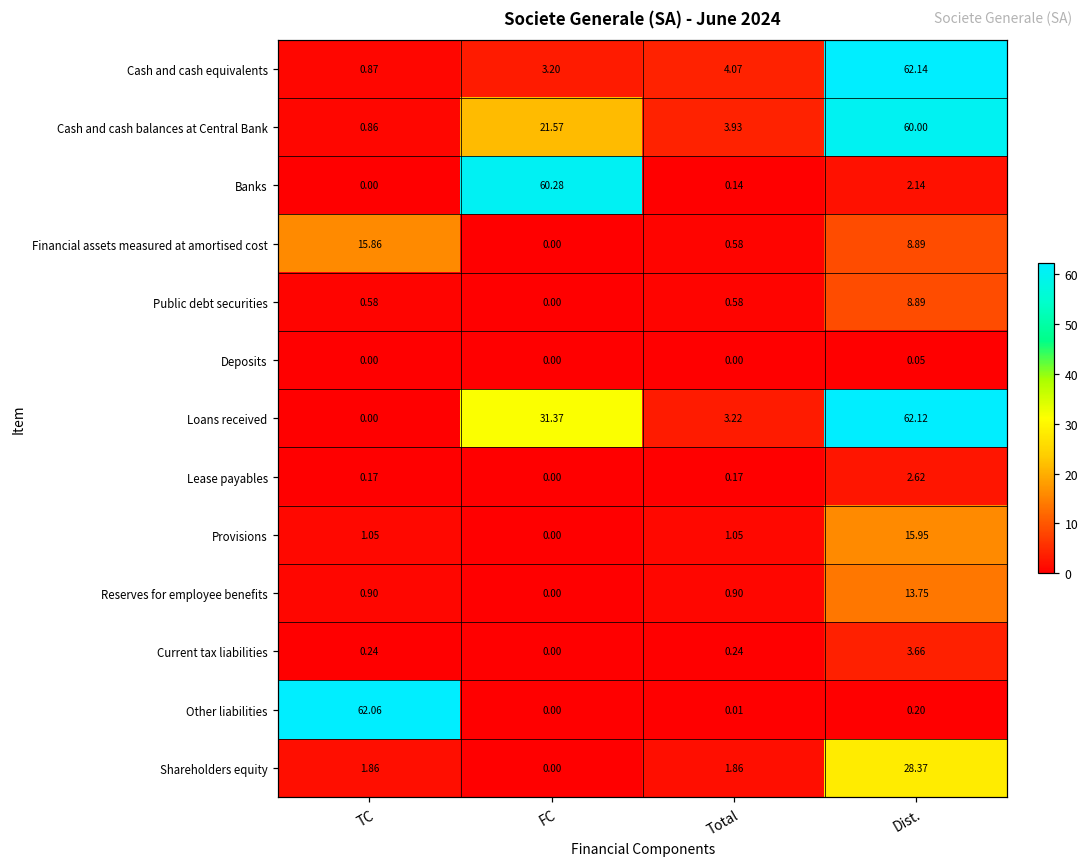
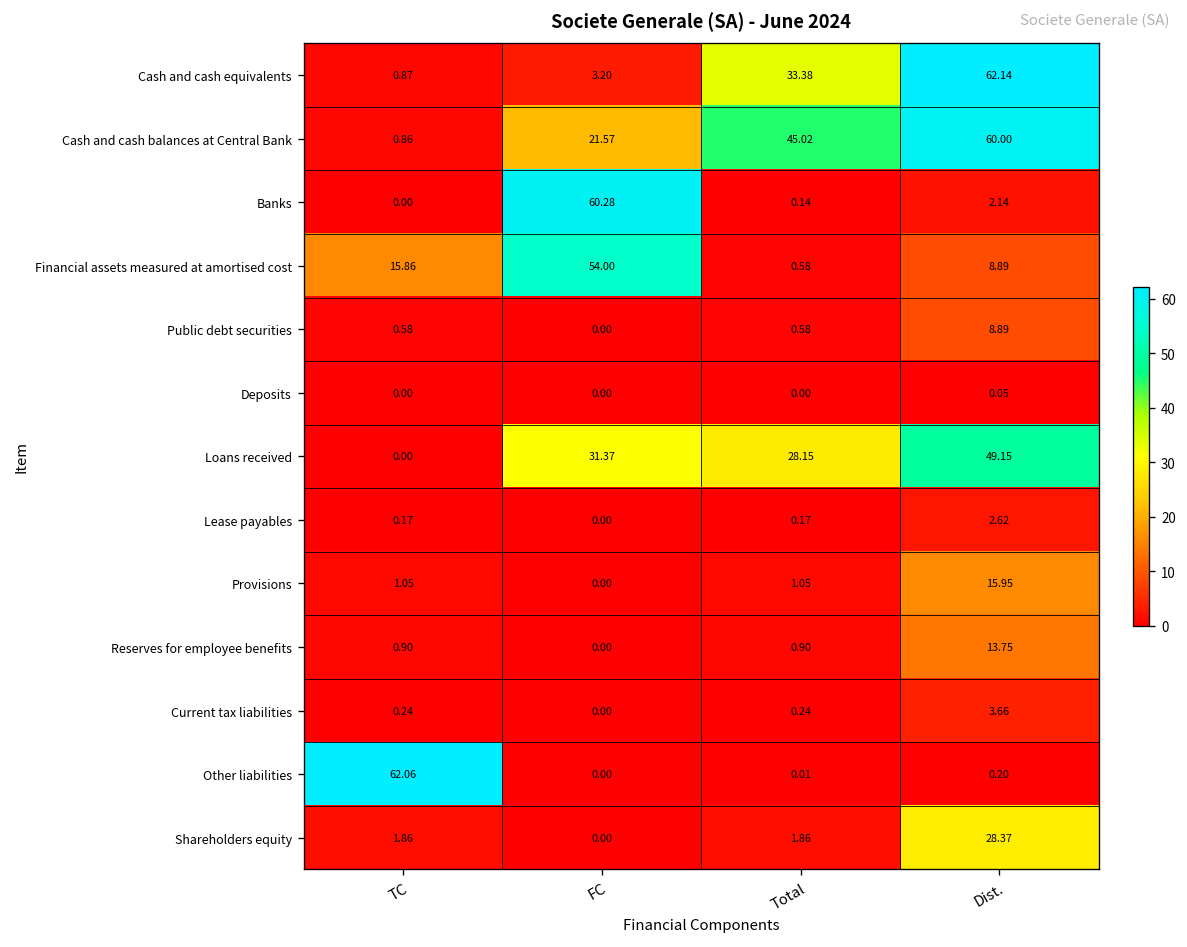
  {
    "Cash and cash equivalents": {
      "TC": 0.87,
      "FC": 3.20,
-     "Total": 4.07,
+     "Total": 33.38,
      "Dist.": 62.14
    },
    "Cash and cash balances at Central Bank": {
      "TC": 0.86,
      "FC": 21.57,
-     "Total": 3.93,
+     "Total": 45.02,
      "Dist.": 60.00
    },
    "Banks": {
      "TC": 0.00,
      "FC": 60.28,
      "Total": 0.14,
      "Dist.": 2.14
    },
    "Financial assets measured at amortised cost": {
      "TC": 15.86,
-     "FC": 0.00,
+     "FC": 54.00,
      "Total": 0.58,
      "Dist.": 8.89
    },
    "Public debt securities": {
      "TC": 0.58,
      "FC": 0.00,
      "Total": 0.58,
      "Dist.": 8.89
    },
    "Deposits": {
      "TC": 0.00,
      "FC": 0.00,
      "Total": 0.00,
      "Dist.": 0.05
    },
    "Loans received": {
      "TC": 0.00,
      "FC": 31.37,
-     "Total": 3.22,
-     "Dist.": 62.12
+     "Total": 28.15,
+     "Dist.": 49.15
    },
    "Lease payables": {
      "TC": 0.17,
      "FC": 0.00,
      "Total": 0.17,
      "Dist.": 2.62
    },
    "Provisions": {
      "TC": 1.05,
      "FC": 0.00,
      "Total": 1.05,
      "Dist.": 15.95
    },
    "Reserves for employee benefits": {
      "TC": 0.90,
      "FC": 0.00,
      "Total": 0.90,
      "Dist.": 13.75
    },
    "Current tax liabilities": {
      "TC": 0.24,
      "FC": 0.00,
      "Total": 0.24,
      "Dist.": 3.66
    },
    "Other liabilities": {
      "TC": 62.06,
      "FC": 0.00,
      "Total": 0.01,
      "Dist.": 0.20
    },
    "Shareholders equity": {
      "TC": 1.86,
      "FC": 0.00,
      "Total": 1.86,
      "Dist.": 28.37
    }
  }
